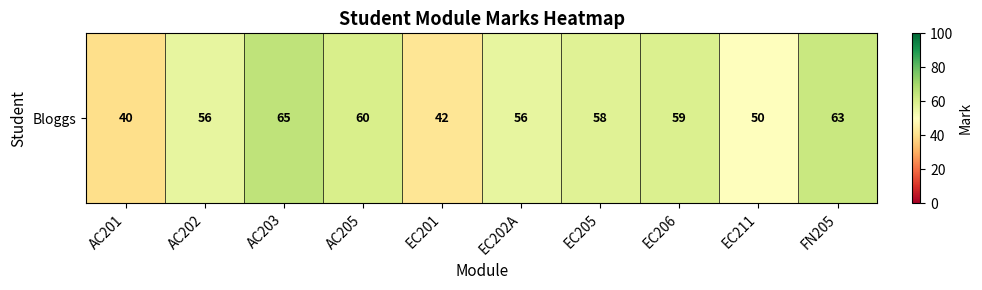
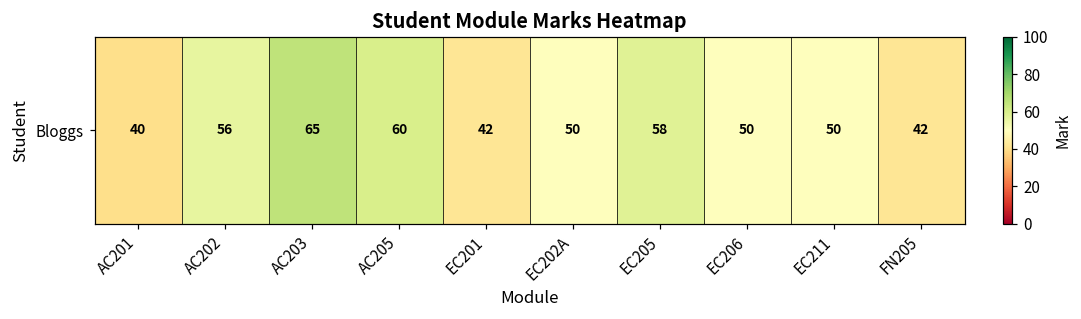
  {
    "Bloggs": {
      "AC201": 40,
      "AC202": 56,
      "AC203": 65,
      "AC205": 60,
      "EC201": 42,
-     "EC202A": 56,
+     "EC202A": 50,
      "EC205": 58,
-     "EC206": 59,
+     "EC206": 50,
      "EC211": 50,
-     "FN205": 63
+     "FN205": 42
    }
  }
